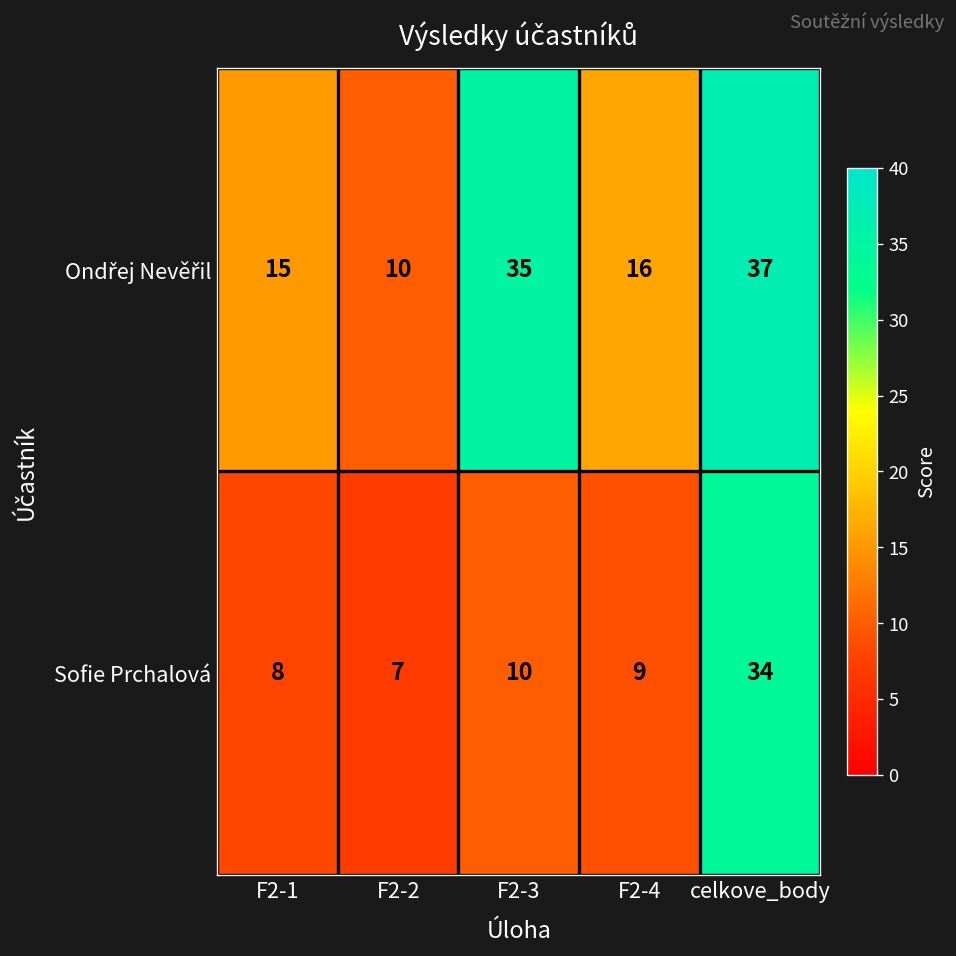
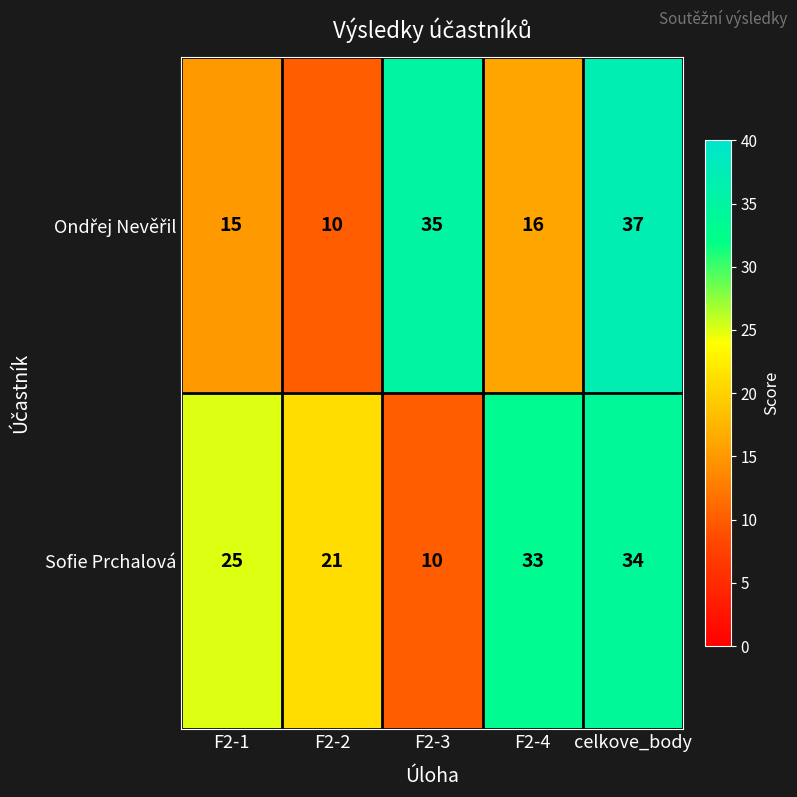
  {
    "Ondřej Nevěřil": {
      "F2-1": 15,
      "F2-2": 10,
      "F2-3": 35,
      "F2-4": 16,
      "celkove_body": 37
    },
    "Sofie Prchalová": {
-     "F2-1": 8,
-     "F2-2": 7,
+     "F2-1": 25,
+     "F2-2": 21,
      "F2-3": 10,
-     "F2-4": 9,
+     "F2-4": 33,
      "celkove_body": 34
    }
  }
